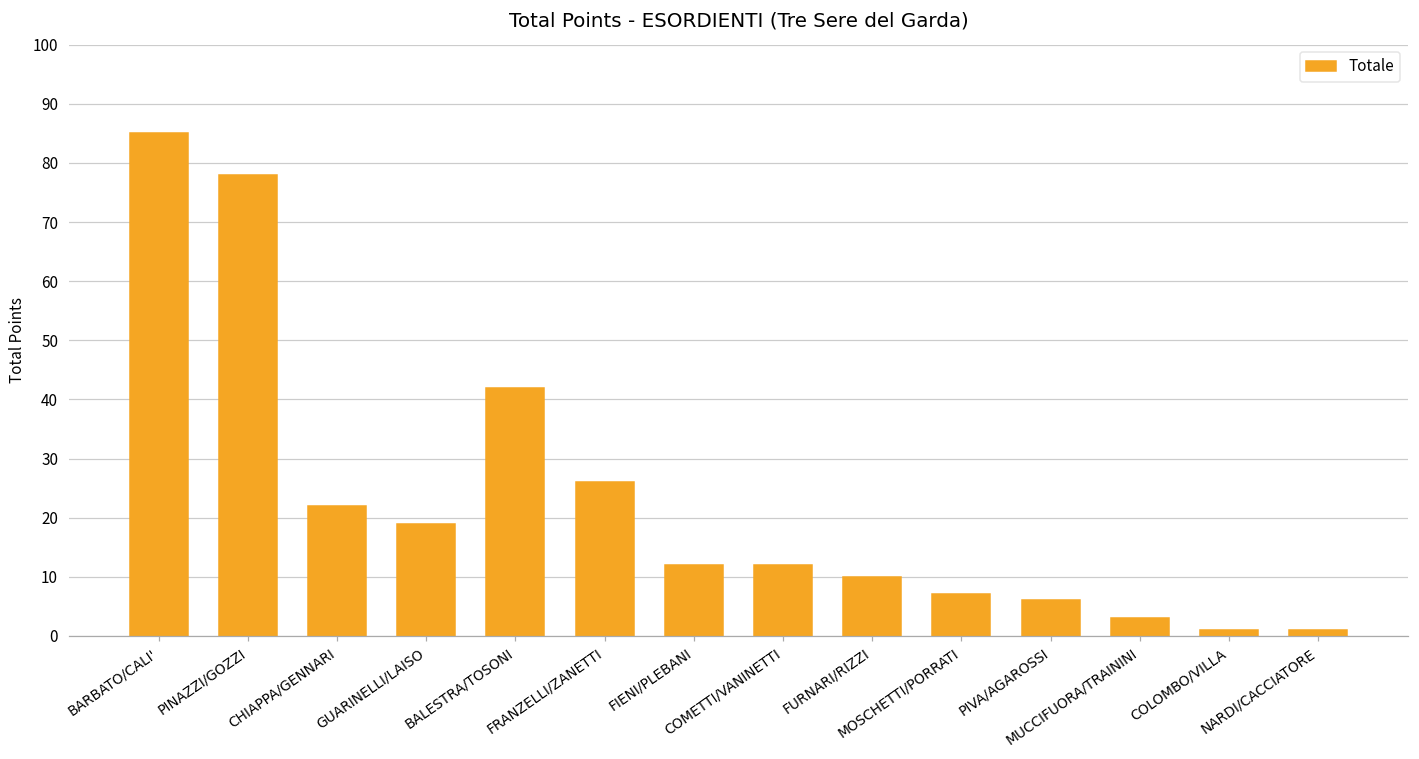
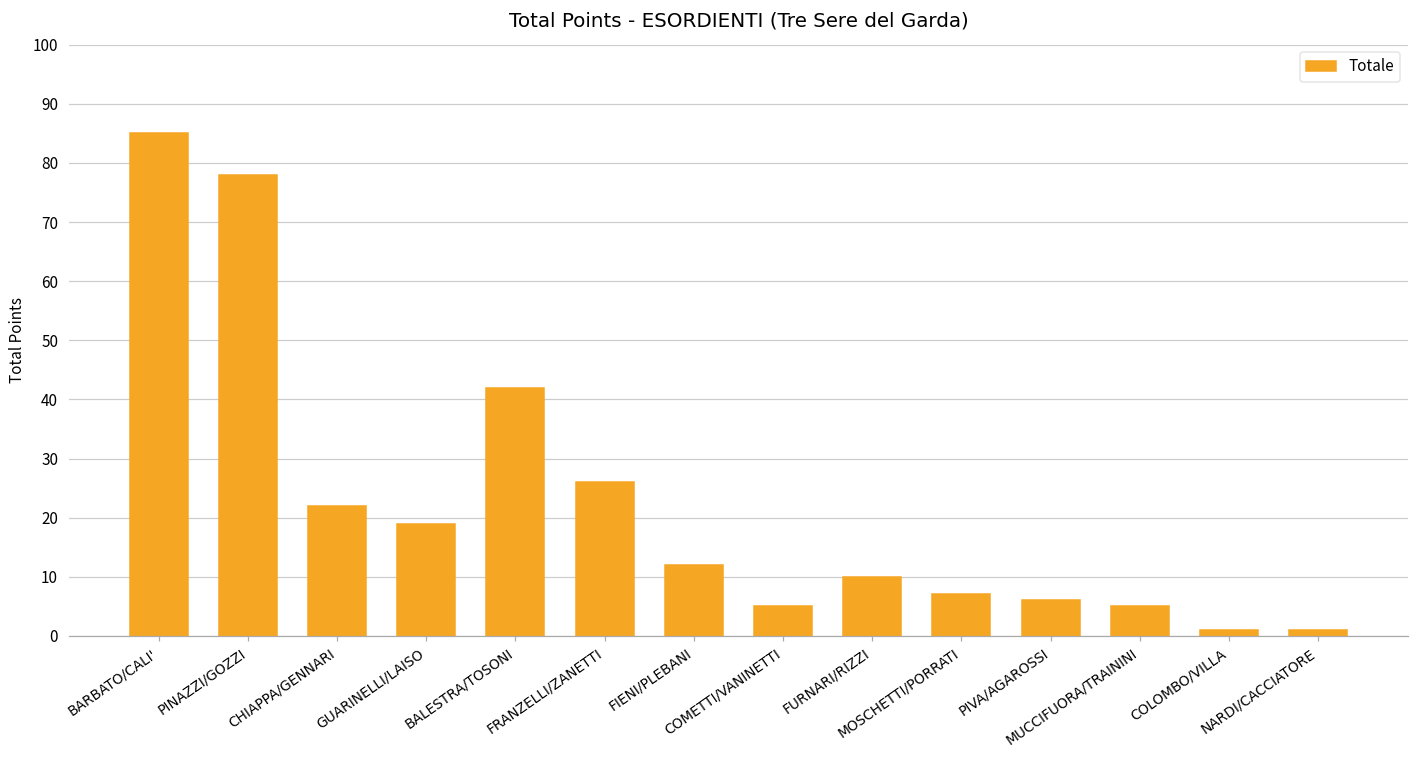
  {
    "BARBATO/CALI'": 85,
    "PINAZZI/GOZZI": 78,
    "CHIAPPA/GENNARI": 22,
    "GUARINELLI/LAISO": 19,
    "BALESTRA/TOSONI": 42,
    "FRANZELLI/ZANETTI": 26,
    "FIENI/PLEBANI": 12,
-   "COMETTI/VANINETTI": 12,
+   "COMETTI/VANINETTI": 5,
    "FURNARI/RIZZI": 10,
    "MOSCHETTI/PORRATI": 7,
    "PIVA/AGAROSSI": 6,
-   "MUCCIFUORA/TRAININI": 3,
+   "MUCCIFUORA/TRAININI": 5,
    "COLOMBO/VILLA": 1,
    "NARDI/CACCIATORE": 1
  }
